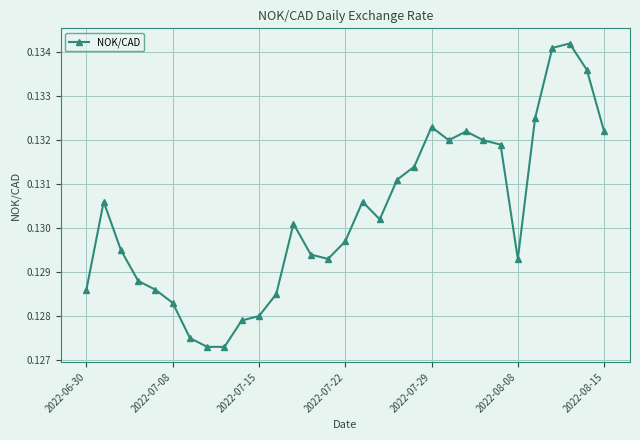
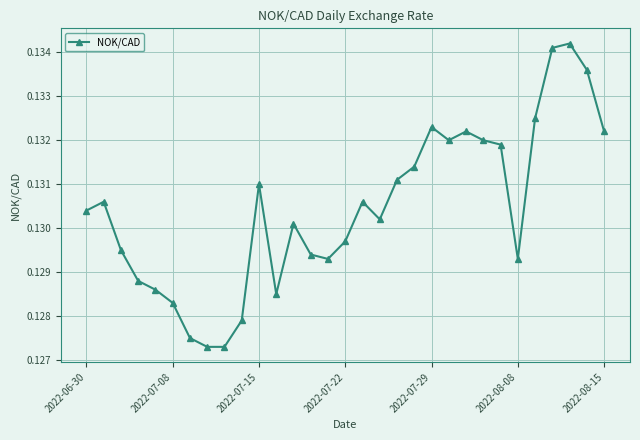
  {
-   "2022-06-30": 0.1286,
+   "2022-06-30": 0.1304,
    "2022-07-08": 0.1283,
-   "2022-07-15": 0.128,
+   "2022-07-15": 0.131,
    "2022-07-22": 0.1297,
    "2022-07-29": 0.1323,
    "2022-08-08": 0.1293,
    "2022-08-15": 0.1322
  }
